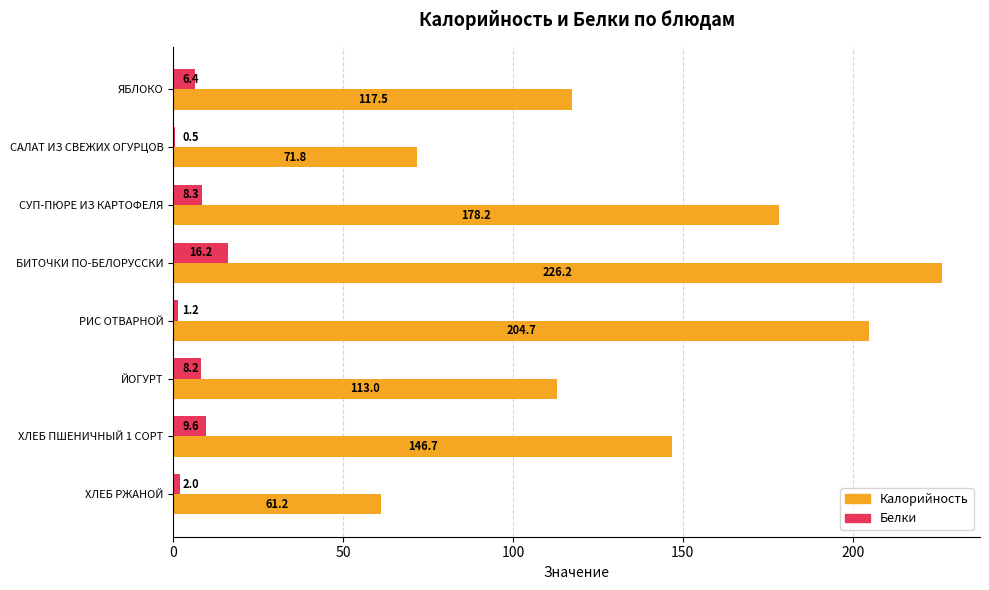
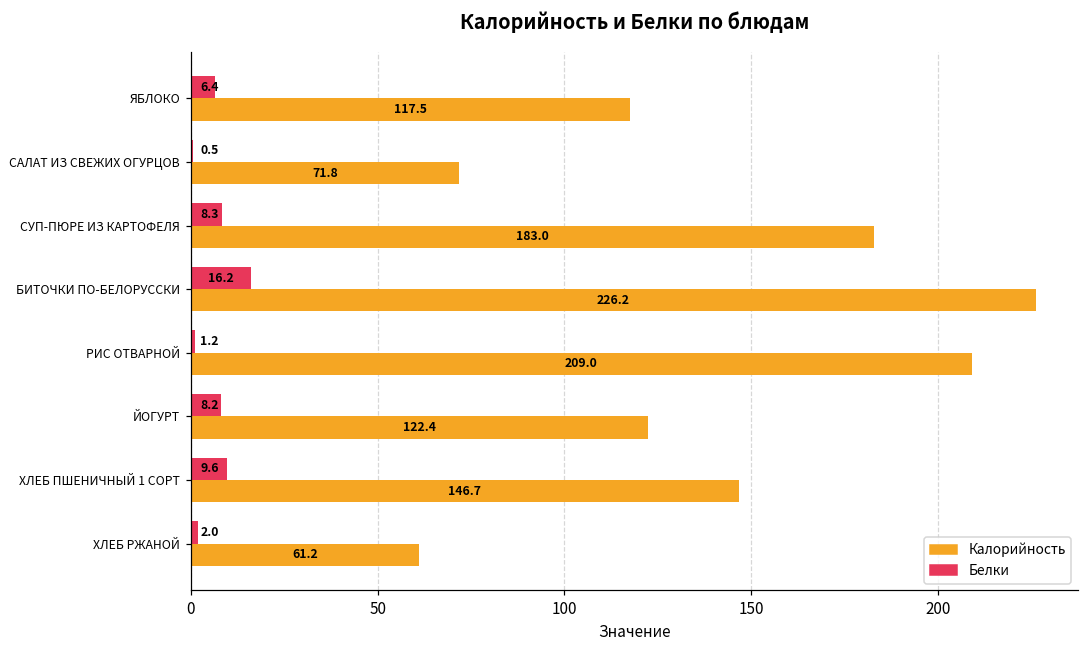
  {
    "Калорийность": {
      "ЯБЛОКО": 117.5,
      "САЛАТ ИЗ СВЕЖИХ ОГУРЦОВ": 71.8,
-     "СУП-ПЮРЕ ИЗ КАРТОФЕЛЯ": 178.2,
+     "СУП-ПЮРЕ ИЗ КАРТОФЕЛЯ": 183.0,
      "БИТОЧКИ ПО-БЕЛОРУССКИ": 226.2,
-     "РИС ОТВАРНОЙ": 204.7,
-     "ЙОГУРТ": 113.0,
+     "РИС ОТВАРНОЙ": 209.0,
+     "ЙОГУРТ": 122.4,
      "ХЛЕБ ПШЕНИЧНЫЙ 1 СОРТ": 146.7,
      "ХЛЕБ РЖАНОЙ": 61.2
    },
    "Белки": {
      "ЯБЛОКО": 6.4,
      "САЛАТ ИЗ СВЕЖИХ ОГУРЦОВ": 0.5,
      "СУП-ПЮРЕ ИЗ КАРТОФЕЛЯ": 8.3,
      "БИТОЧКИ ПО-БЕЛОРУССКИ": 16.2,
      "РИС ОТВАРНОЙ": 1.2,
      "ЙОГУРТ": 8.2,
      "ХЛЕБ ПШЕНИЧНЫЙ 1 СОРТ": 9.6,
      "ХЛЕБ РЖАНОЙ": 2.0
    }
  }
